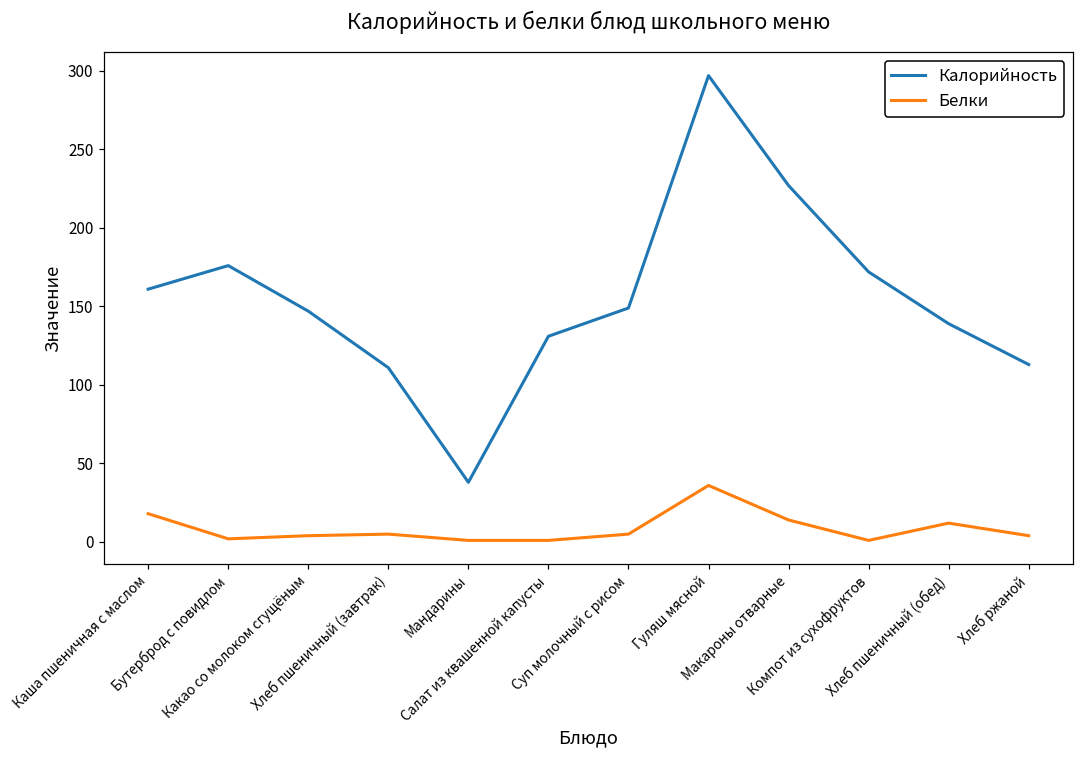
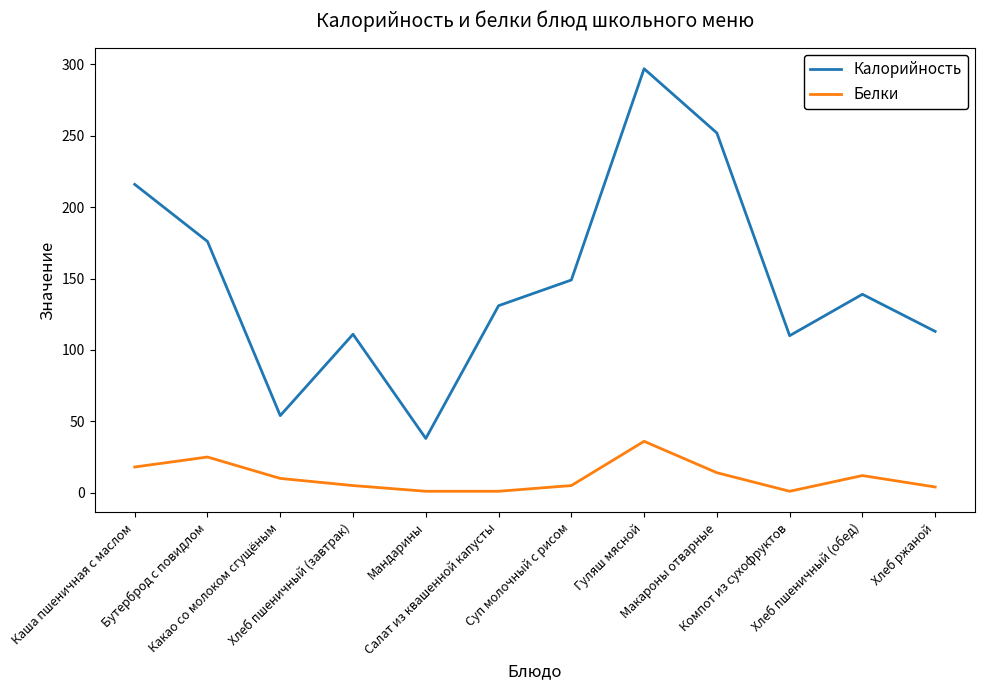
  {
    "Калорийность": {
-     "Каша пшеничная с маслом": 161,
+     "Каша пшеничная с маслом": 216,
      "Бутерброд с повидлом": 176,
-     "Какао со молоком сгущёным": 147,
+     "Какао со молоком сгущёным": 54,
      "Хлеб пшеничный (завтрак)": 111,
      "Мандарины": 38,
      "Салат из квашенной капусты": 131,
      "Суп молочный с рисом": 149,
      "Гуляш мясной": 297,
-     "Макароны отварные": 227,
-     "Компот из сухофруктов": 172,
+     "Макароны отварные": 252,
+     "Компот из сухофруктов": 110,
      "Хлеб пшеничный (обед)": 139,
      "Хлеб ржаной": 113
    },
    "Белки": {
      "Каша пшеничная с маслом": 18,
-     "Бутерброд с повидлом": 2,
-     "Какао со молоком сгущёным": 4,
+     "Бутерброд с повидлом": 25,
+     "Какао со молоком сгущёным": 10,
      "Хлеб пшеничный (завтрак)": 5,
      "Мандарины": 1,
      "Салат из квашенной капусты": 1,
      "Суп молочный с рисом": 5,
      "Гуляш мясной": 36,
      "Макароны отварные": 14,
      "Компот из сухофруктов": 1,
      "Хлеб пшеничный (обед)": 12,
      "Хлеб ржаной": 4
    }
  }
